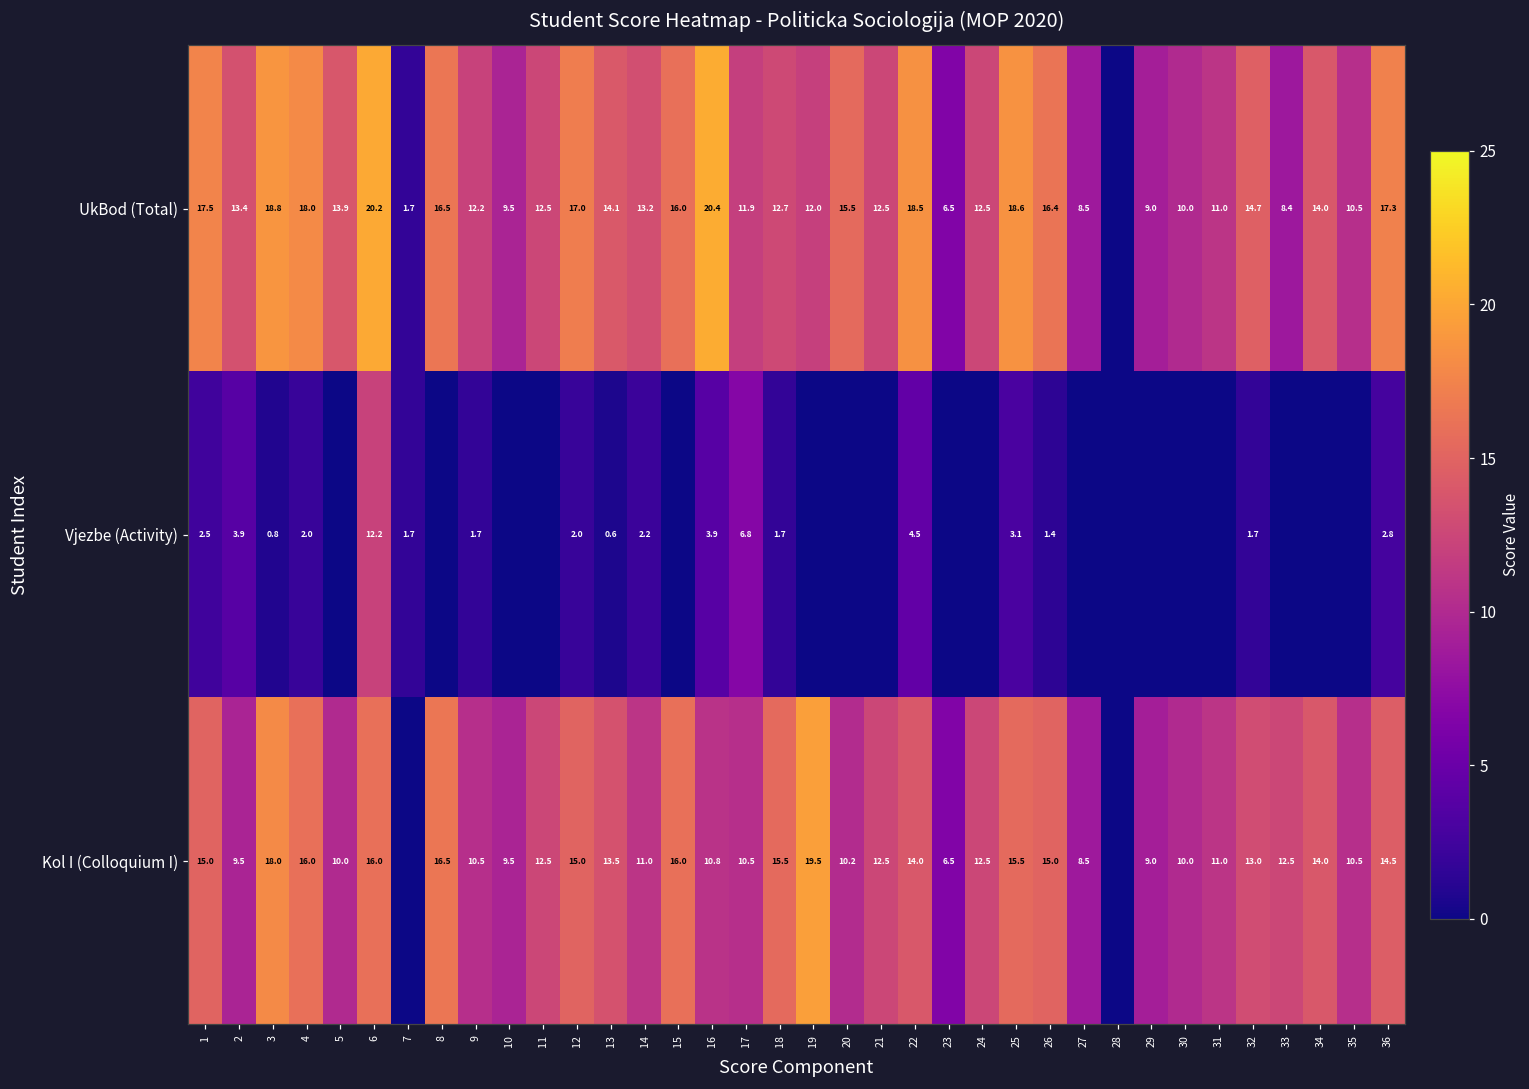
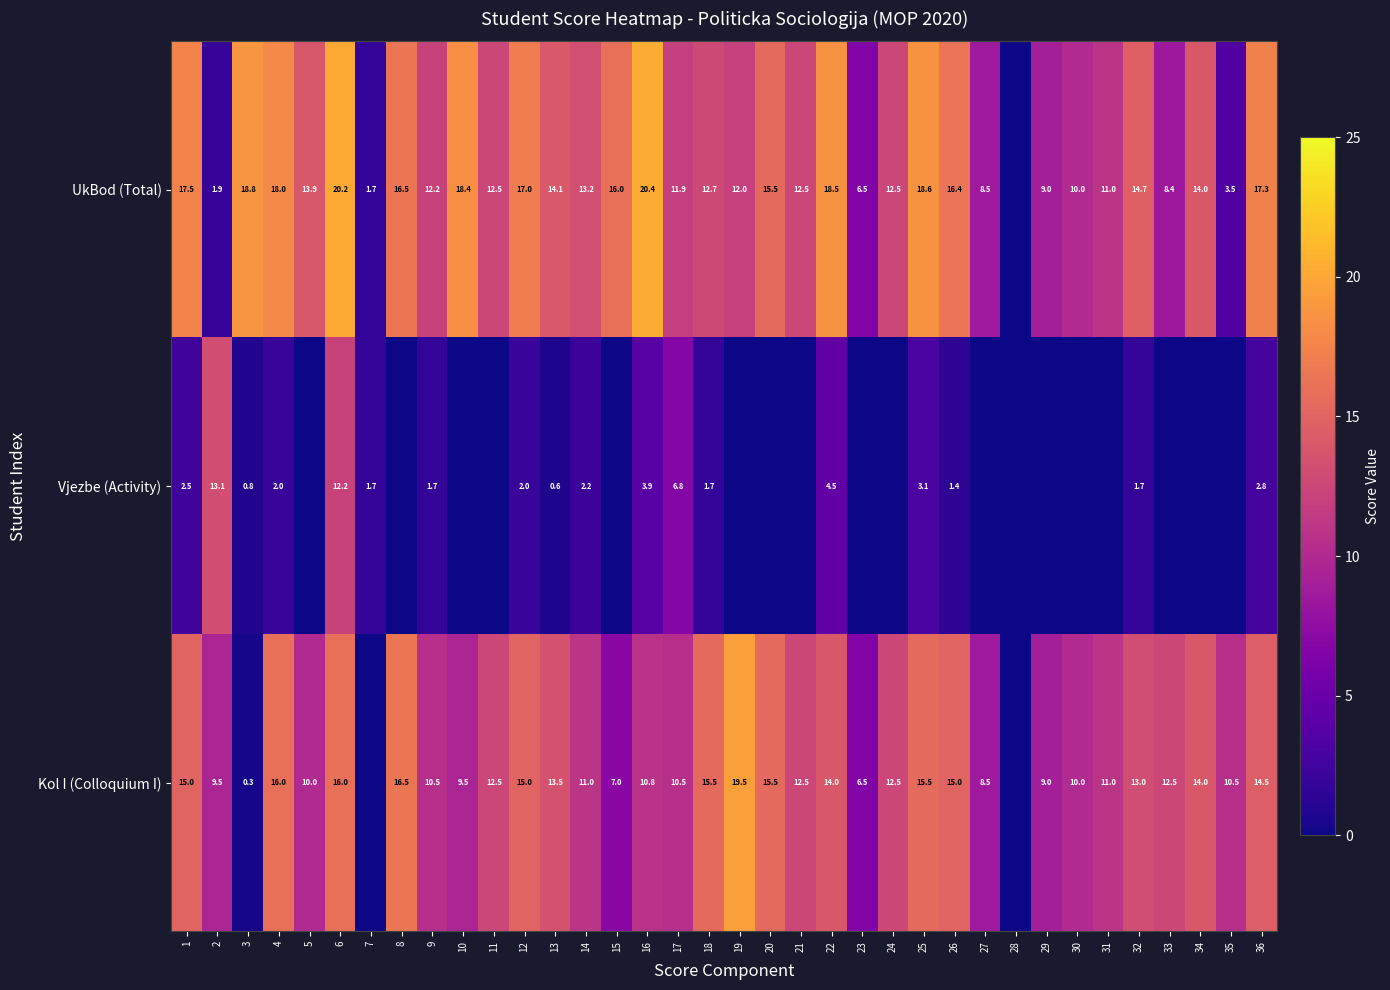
  {
    "UkBod (Total)": {
      "1": 17.5,
-     "2": 13.4,
+     "2": 1.9,
      "3": 18.8,
      "4": 18.0,
      "5": 13.9,
      "6": 20.2,
      "7": 1.7,
      "8": 16.5,
      "9": 12.2,
-     "10": 9.5,
+     "10": 18.4,
      "11": 12.5,
      "12": 17.0,
      "13": 14.1,
      "14": 13.2,
      "15": 16.0,
      "16": 20.4,
      "17": 11.9,
      "18": 12.7,
      "19": 12.0,
      "20": 15.5,
      "21": 12.5,
      "22": 18.5,
      "23": 6.5,
      "24": 12.5,
      "25": 18.6,
      "26": 16.4,
      "27": 8.5,
      "29": 9.0,
      "30": 10.0,
      "31": 11.0,
      "32": 14.7,
      "33": 8.4,
      "34": 14.0,
-     "35": 10.5,
+     "35": 3.5,
      "36": 17.3
    },
    "Vjezbe (Activity)": {
      "1": 2.5,
-     "2": 3.9,
+     "2": 13.1,
      "3": 0.8,
      "4": 2.0,
      "6": 12.2,
      "7": 1.7,
      "9": 1.7,
      "12": 2.0,
      "13": 0.6,
      "14": 2.2,
      "16": 3.9,
      "17": 6.8,
      "18": 1.7,
      "22": 4.5,
      "25": 3.1,
      "26": 1.4,
      "32": 1.7,
      "36": 2.8
    },
    "Kol I (Colloquium I)": {
      "1": 15.0,
      "2": 9.5,
-     "3": 18.0,
+     "3": 0.3,
      "4": 16.0,
      "5": 10.0,
      "6": 16.0,
      "8": 16.5,
      "9": 10.5,
      "10": 9.5,
      "11": 12.5,
      "12": 15.0,
      "13": 13.5,
      "14": 11.0,
-     "15": 16.0,
+     "15": 7.0,
      "16": 10.8,
      "17": 10.5,
      "18": 15.5,
      "19": 19.5,
-     "20": 10.2,
+     "20": 15.5,
      "21": 12.5,
      "22": 14.0,
      "23": 6.5,
      "24": 12.5,
      "25": 15.5,
      "26": 15.0,
      "27": 8.5,
      "29": 9.0,
      "30": 10.0,
      "31": 11.0,
      "32": 13.0,
      "33": 12.5,
      "34": 14.0,
      "35": 10.5,
      "36": 14.5
    }
  }
